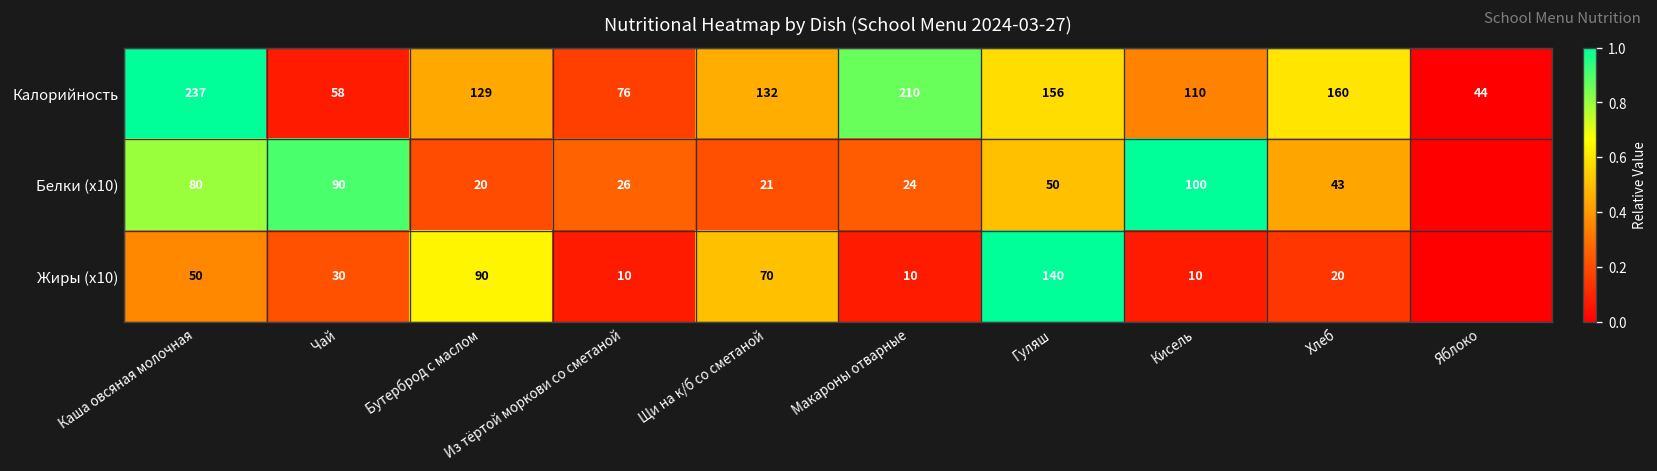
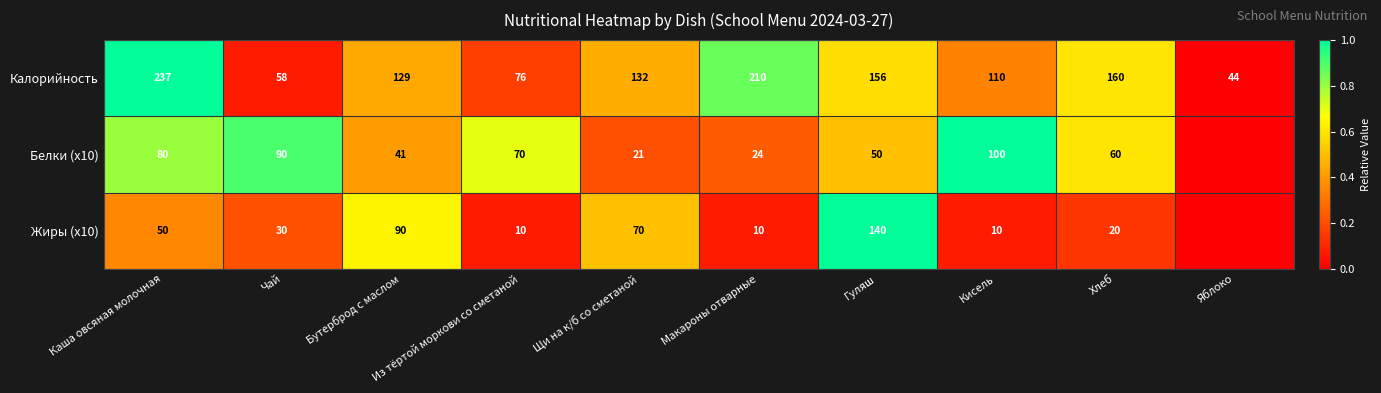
  {
    "Калорийность": {
      "Каша овсяная молочная": 237,
      "Чай": 58,
      "Бутерброд с маслом": 129,
      "Из тёртой моркови со сметаной": 76,
      "Щи на к/б со сметаной": 132,
      "Макароны отварные": 210,
      "Гуляш": 156,
      "Кисель": 110,
      "Хлеб": 160,
      "Яблоко": 44
    },
    "Белки (x10)": {
      "Каша овсяная молочная": 80,
      "Чай": 90,
-     "Бутерброд с маслом": 20,
-     "Из тёртой моркови со сметаной": 26,
+     "Бутерброд с маслом": 41,
+     "Из тёртой моркови со сметаной": 70,
      "Щи на к/б со сметаной": 21,
      "Макароны отварные": 24,
      "Гуляш": 50,
      "Кисель": 100,
-     "Хлеб": 43
+     "Хлеб": 60
    },
    "Жиры (x10)": {
      "Каша овсяная молочная": 50,
      "Чай": 30,
      "Бутерброд с маслом": 90,
      "Из тёртой моркови со сметаной": 10,
      "Щи на к/б со сметаной": 70,
      "Макароны отварные": 10,
      "Гуляш": 140,
      "Кисель": 10,
      "Хлеб": 20
    }
  }
